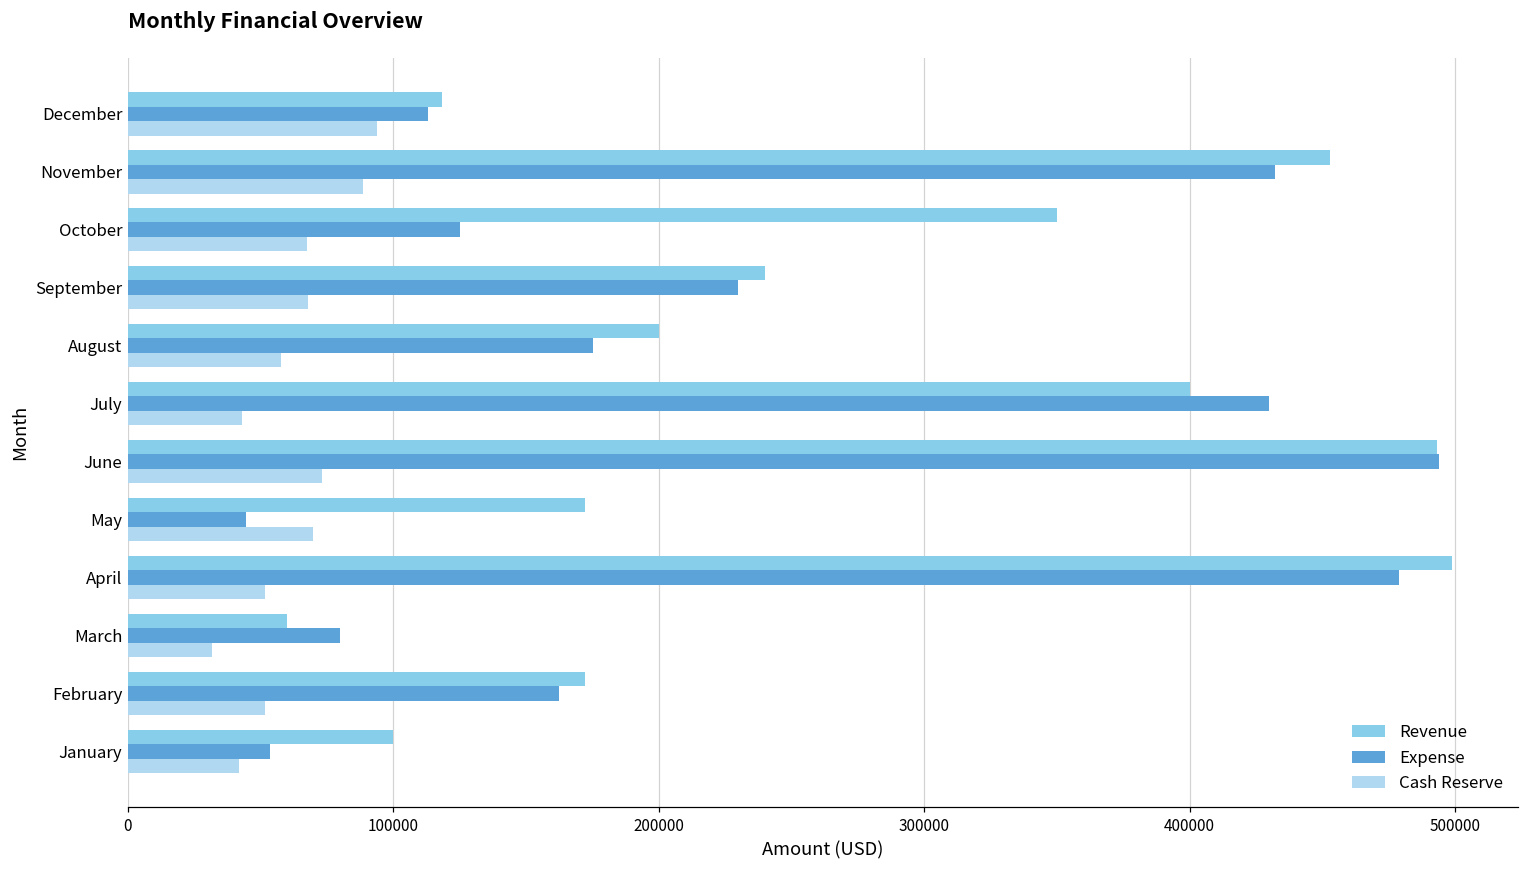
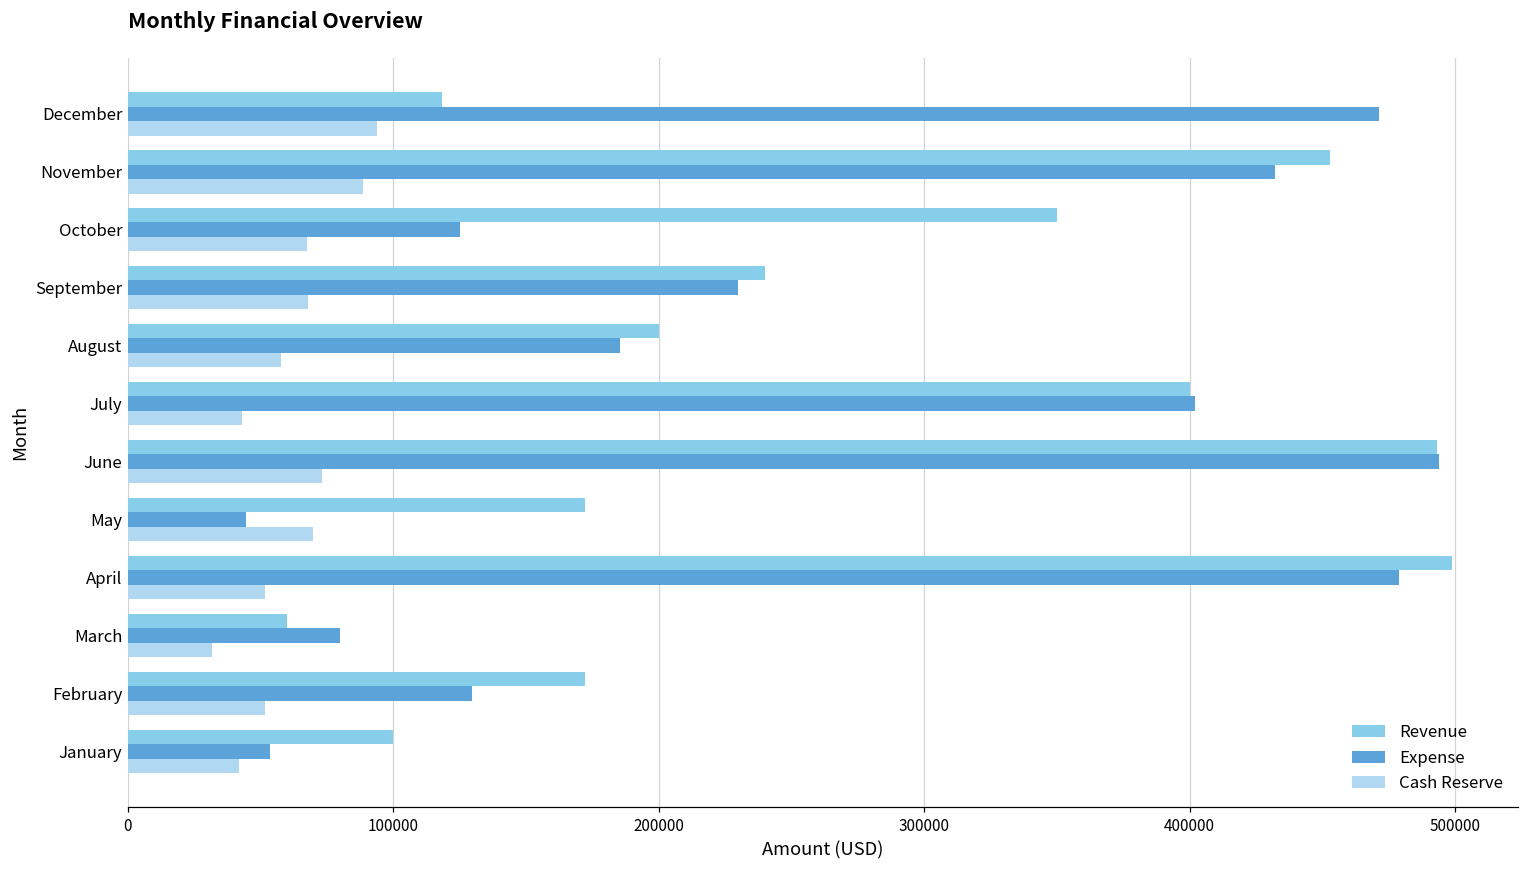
  {
    "Expense": {
-     "December": 113000,
+     "December": 471000,
      "November": 432000,
      "October": 125000,
      "September": 230000,
-     "August": 175000,
-     "July": 430000,
+     "August": 185000,
+     "July": 402000,
      "June": 494000,
      "May": 44000,
      "April": 479000,
      "March": 80000,
-     "February": 162000,
+     "February": 130000,
      "January": 54000
    }
  }
